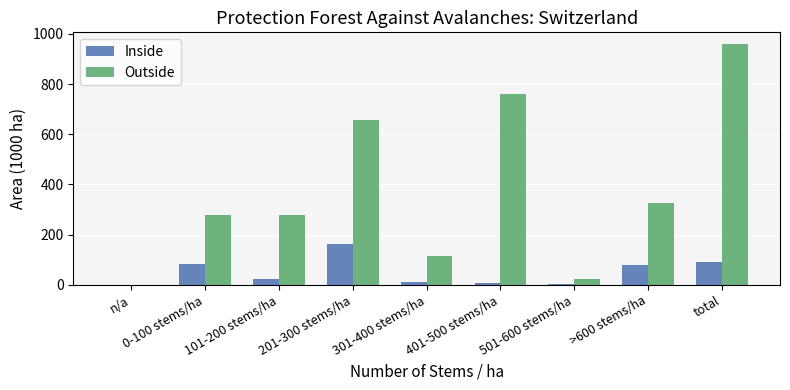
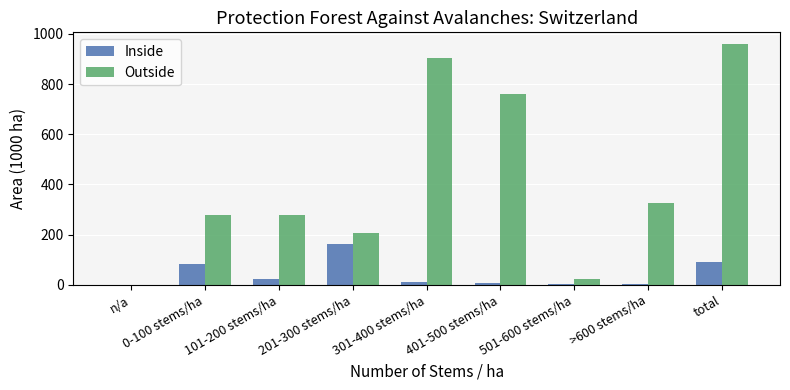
  {
    "Inside": {
      "n/a": 0,
      "0-100 stems/ha": 80,
      "101-200 stems/ha": 20,
      "201-300 stems/ha": 160,
      "301-400 stems/ha": 10,
-     ">600 stems/ha": 80,
+     ">600 stems/ha": 0,
      "total": 90
    },
    "Outside": {
      "n/a": 0,
      "0-100 stems/ha": 280,
      "101-200 stems/ha": 280,
-     "201-300 stems/ha": 660,
-     "301-400 stems/ha": 110,
+     "201-300 stems/ha": 200,
+     "301-400 stems/ha": 900,
      "401-500 stems/ha": 760,
      "501-600 stems/ha": 20,
      ">600 stems/ha": 320,
      "total": 960
    }
  }
